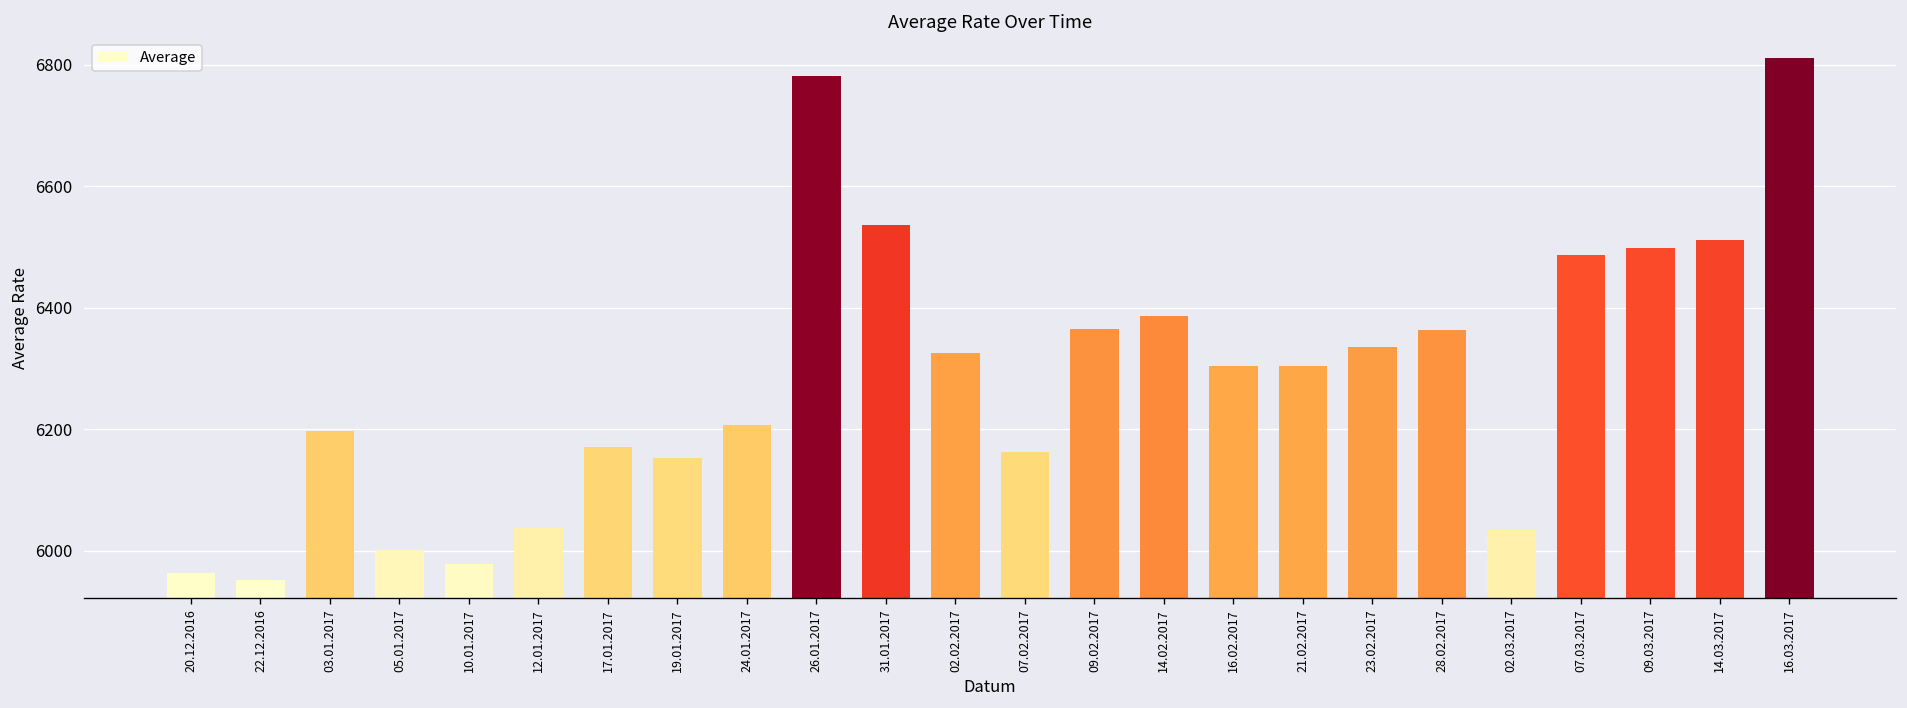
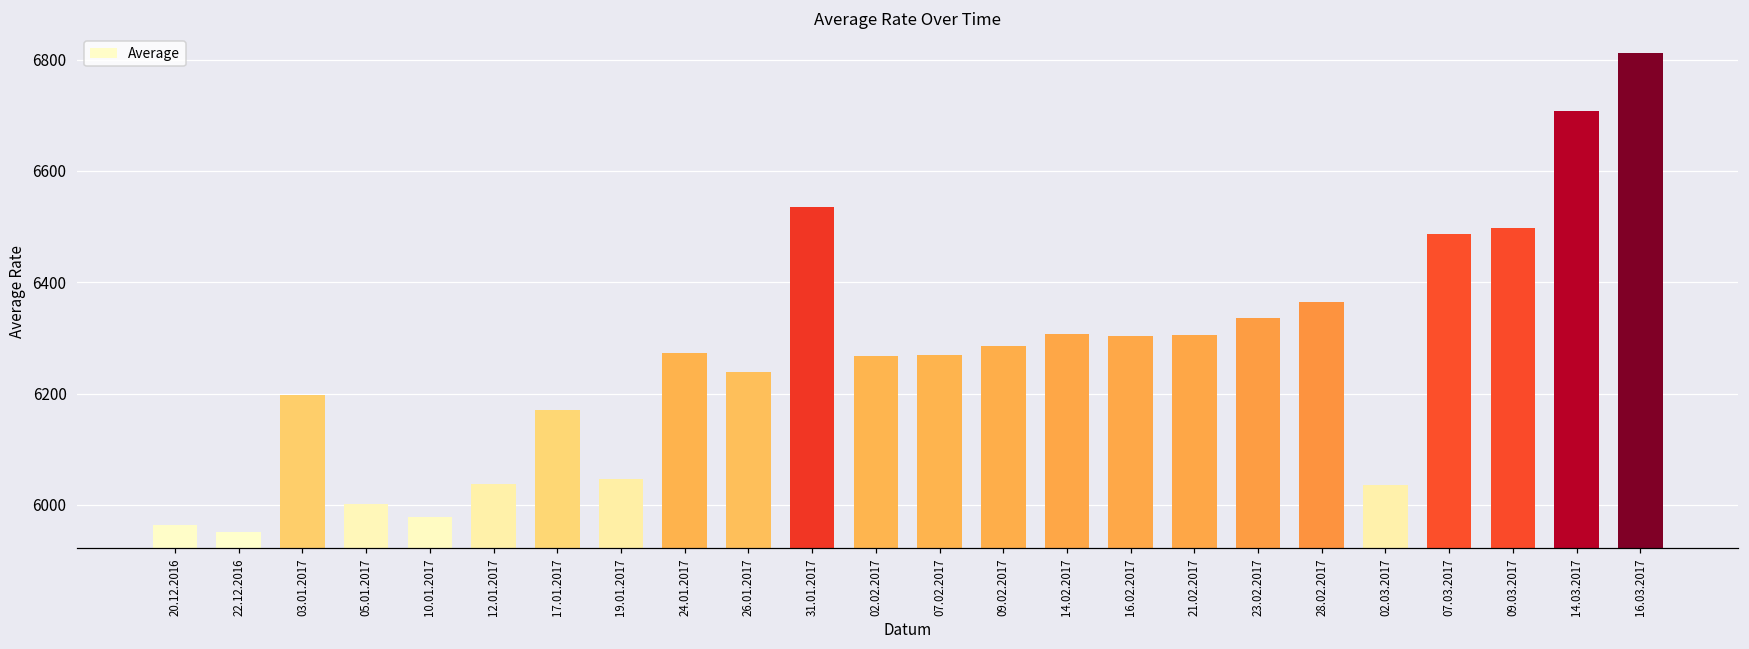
  {
    "20.12.2016": 5960,
    "22.12.2016": 5950,
    "03.01.2017": 6200,
    "05.01.2017": 6000,
    "10.01.2017": 5980,
    "12.01.2017": 6040,
    "17.01.2017": 6170,
-   "19.01.2017": 6150,
-   "24.01.2017": 6210,
-   "26.01.2017": 6780,
+   "19.01.2017": 6050,
+   "24.01.2017": 6270,
+   "26.01.2017": 6240,
    "31.01.2017": 6540,
-   "02.02.2017": 6330,
-   "07.02.2017": 6160,
-   "09.02.2017": 6370,
-   "14.02.2017": 6390,
+   "02.02.2017": 6270,
+   "07.02.2017": 6270,
+   "09.02.2017": 6290,
+   "14.02.2017": 6310,
    "16.02.2017": 6300,
    "21.02.2017": 6310,
    "23.02.2017": 6340,
    "28.02.2017": 6360,
    "02.03.2017": 6040,
    "07.03.2017": 6490,
    "09.03.2017": 6500,
-   "14.03.2017": 6510,
+   "14.03.2017": 6710,
    "16.03.2017": 6810
  }
